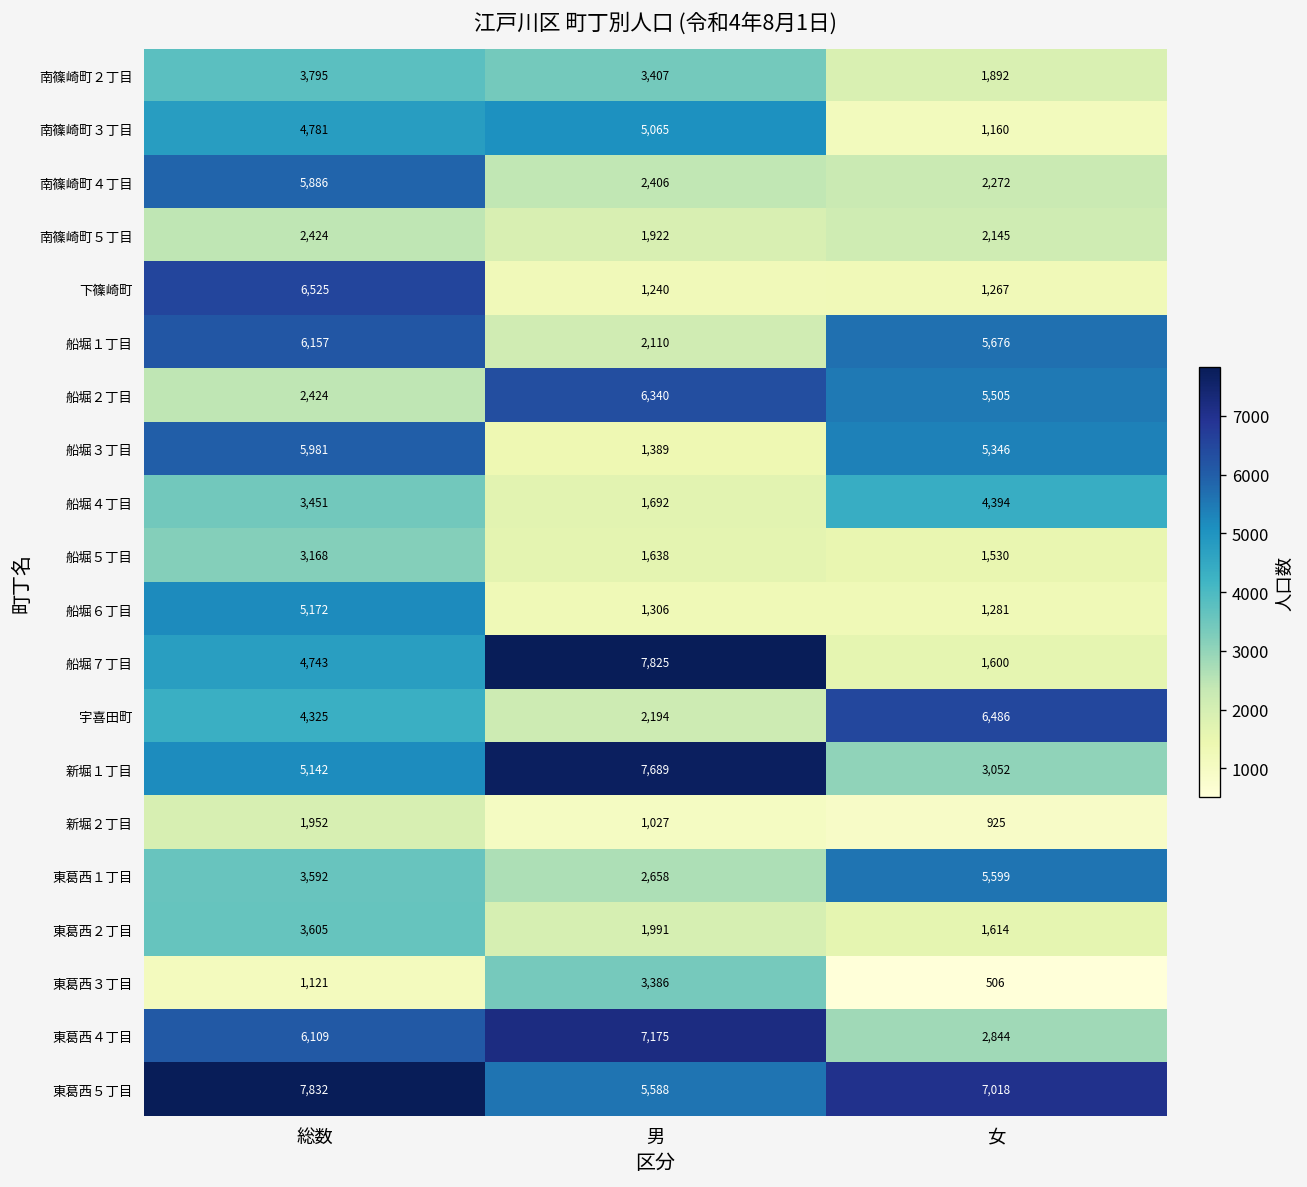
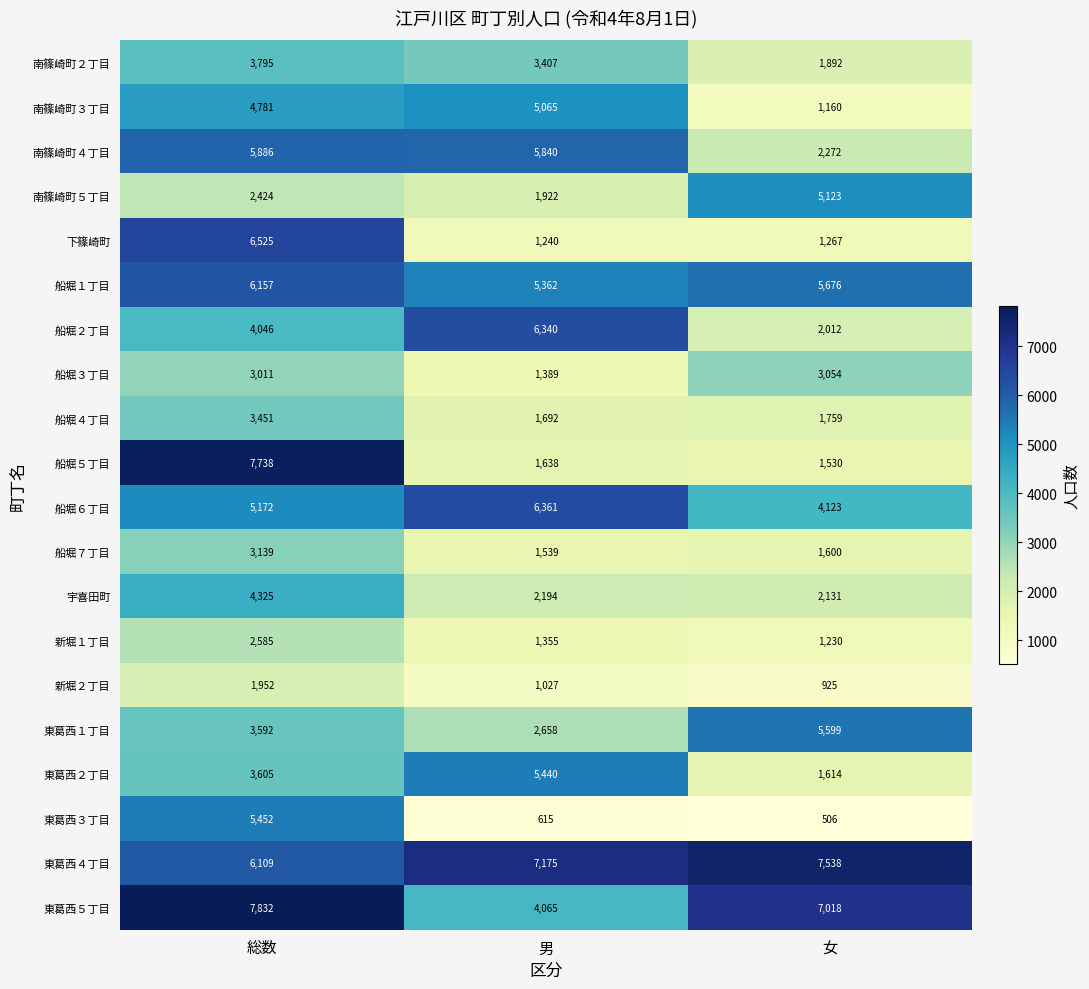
  {
    "南篠崎町２丁目": {
      "総数": "3,795",
      "男": "3,407",
      "女": "1,892"
    },
    "南篠崎町３丁目": {
      "総数": "4,781",
      "男": "5,065",
      "女": "1,160"
    },
    "南篠崎町４丁目": {
      "総数": "5,886",
-     "男": "2,406",
+     "男": "5,840",
      "女": "2,272"
    },
    "南篠崎町５丁目": {
      "総数": "2,424",
      "男": "1,922",
-     "女": "2,145"
+     "女": "5,123"
    },
    "下篠崎町": {
      "総数": "6,525",
      "男": "1,240",
      "女": "1,267"
    },
    "船堀１丁目": {
      "総数": "6,157",
-     "男": "2,110",
+     "男": "5,362",
      "女": "5,676"
    },
    "船堀２丁目": {
-     "総数": "2,424",
+     "総数": "4,046",
      "男": "6,340",
-     "女": "5,505"
+     "女": "2,012"
    },
    "船堀３丁目": {
-     "総数": "5,981",
+     "総数": "3,011",
      "男": "1,389",
-     "女": "5,346"
+     "女": "3,054"
    },
    "船堀４丁目": {
      "総数": "3,451",
      "男": "1,692",
-     "女": "4,394"
+     "女": "1,759"
    },
    "船堀５丁目": {
-     "総数": "3,168",
+     "総数": "7,738",
      "男": "1,638",
      "女": "1,530"
    },
    "船堀６丁目": {
      "総数": "5,172",
-     "男": "1,306",
-     "女": "1,281"
+     "男": "6,361",
+     "女": "4,123"
    },
    "船堀７丁目": {
-     "総数": "4,743",
-     "男": "7,825",
+     "総数": "3,139",
+     "男": "1,539",
      "女": "1,600"
    },
    "宇喜田町": {
      "総数": "4,325",
      "男": "2,194",
-     "女": "6,486"
+     "女": "2,131"
    },
    "新堀１丁目": {
-     "総数": "5,142",
-     "男": "7,689",
-     "女": "3,052"
+     "総数": "2,585",
+     "男": "1,355",
+     "女": "1,230"
    },
    "新堀２丁目": {
      "総数": "1,952",
      "男": "1,027",
      "女": "925"
    },
    "東葛西１丁目": {
      "総数": "3,592",
      "男": "2,658",
      "女": "5,599"
    },
    "東葛西２丁目": {
      "総数": "3,605",
-     "男": "1,991",
+     "男": "5,440",
      "女": "1,614"
    },
    "東葛西３丁目": {
-     "総数": "1,121",
-     "男": "3,386",
+     "総数": "5,452",
+     "男": "615",
      "女": "506"
    },
    "東葛西４丁目": {
      "総数": "6,109",
      "男": "7,175",
-     "女": "2,844"
+     "女": "7,538"
    },
    "東葛西５丁目": {
      "総数": "7,832",
-     "男": "5,588",
+     "男": "4,065",
      "女": "7,018"
    }
  }
